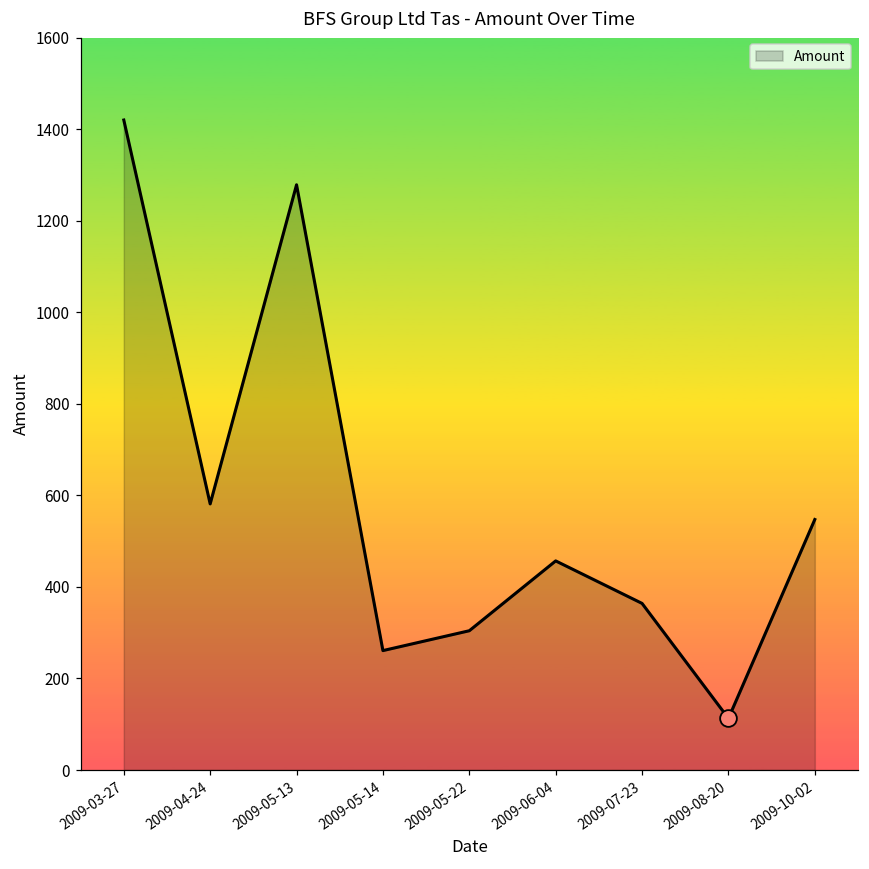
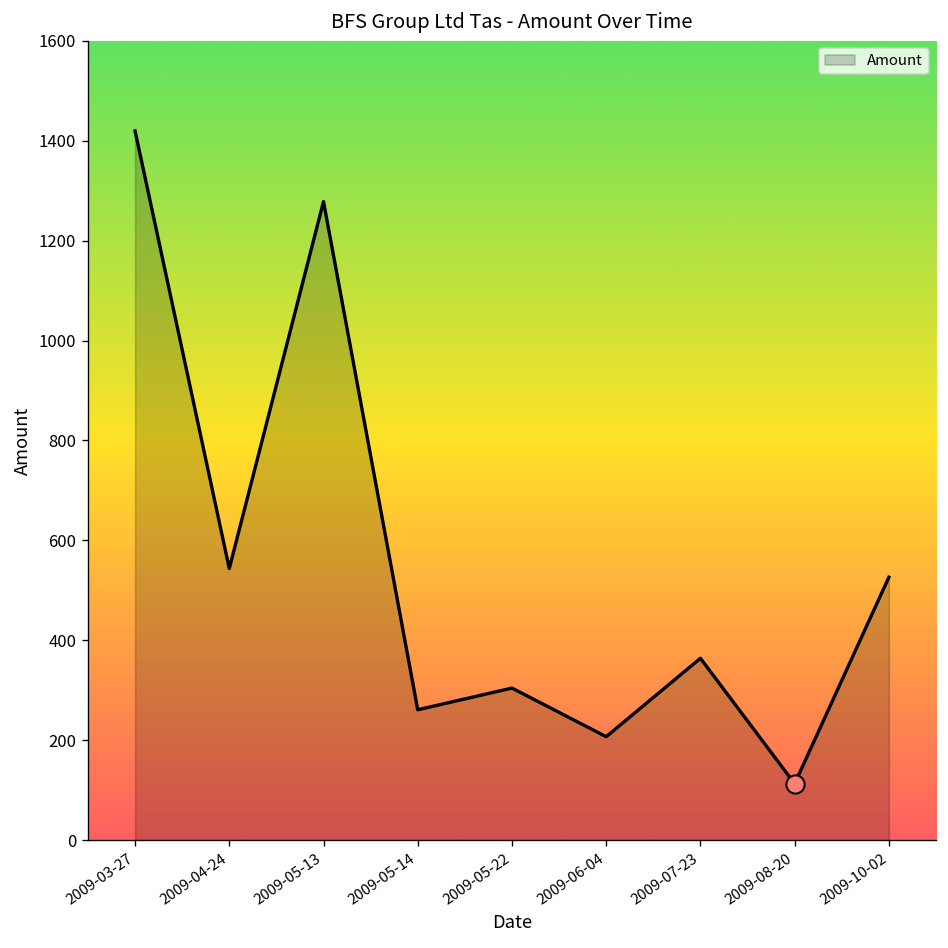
  {
    "Amount": {
      "2009-03-27": 1420,
-     "2009-04-24": 580,
+     "2009-04-24": 540,
      "2009-05-13": 1280,
      "2009-05-14": 260,
      "2009-05-22": 300,
-     "2009-06-04": 460,
+     "2009-06-04": 210,
      "2009-07-23": 360,
-     "2009-10-02": 550
+     "2009-10-02": 530
    }
  }
